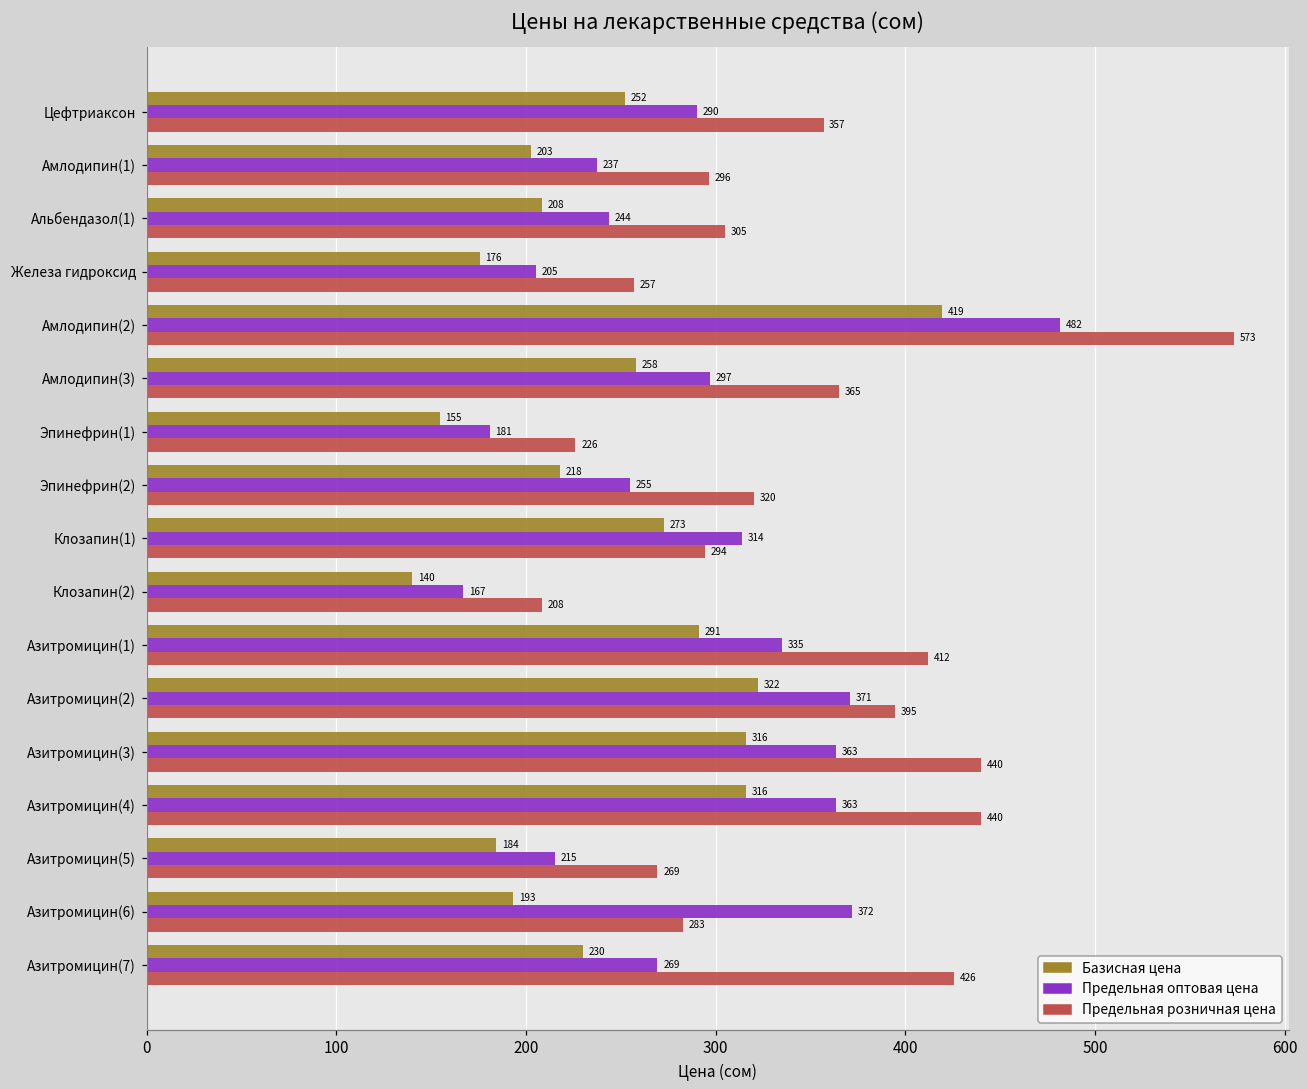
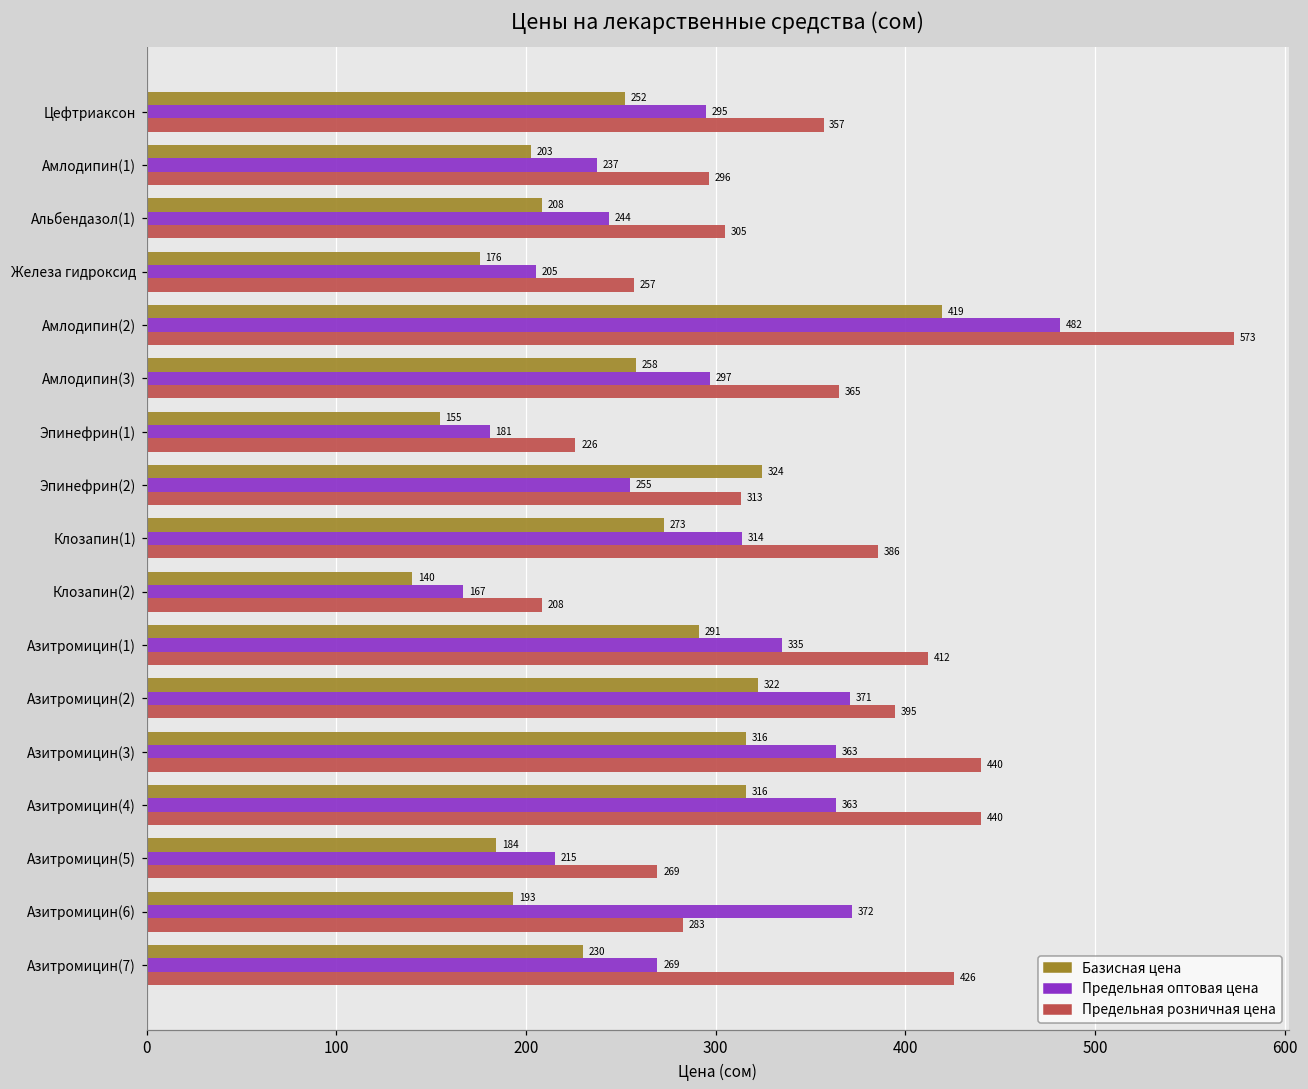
  {
    "Базисная цена": {
      "Цефтриаксон": 252,
      "Амлодипин(1)": 203,
      "Альбендазол(1)": 208,
      "Железа гидроксид": 176,
      "Амлодипин(2)": 419,
      "Амлодипин(3)": 258,
      "Эпинефрин(1)": 155,
-     "Эпинефрин(2)": 218,
+     "Эпинефрин(2)": 324,
      "Клозапин(1)": 273,
      "Клозапин(2)": 140,
      "Азитромицин(1)": 291,
      "Азитромицин(2)": 322,
      "Азитромицин(3)": 316,
      "Азитромицин(4)": 316,
      "Азитромицин(5)": 184,
      "Азитромицин(6)": 193,
      "Азитромицин(7)": 230
    },
    "Предельная оптовая цена": {
-     "Цефтриаксон": 290,
+     "Цефтриаксон": 295,
      "Амлодипин(1)": 237,
      "Альбендазол(1)": 244,
      "Железа гидроксид": 205,
      "Амлодипин(2)": 482,
      "Амлодипин(3)": 297,
      "Эпинефрин(1)": 181,
      "Эпинефрин(2)": 255,
      "Клозапин(1)": 314,
      "Клозапин(2)": 167,
      "Азитромицин(1)": 335,
      "Азитромицин(2)": 371,
      "Азитромицин(3)": 363,
      "Азитромицин(4)": 363,
      "Азитромицин(5)": 215,
      "Азитромицин(6)": 372,
      "Азитромицин(7)": 269
    },
    "Предельная розничная цена": {
      "Цефтриаксон": 357,
      "Амлодипин(1)": 296,
      "Альбендазол(1)": 305,
      "Железа гидроксид": 257,
      "Амлодипин(2)": 573,
      "Амлодипин(3)": 365,
      "Эпинефрин(1)": 226,
-     "Эпинефрин(2)": 320,
-     "Клозапин(1)": 294,
+     "Эпинефрин(2)": 313,
+     "Клозапин(1)": 386,
      "Клозапин(2)": 208,
      "Азитромицин(1)": 412,
      "Азитромицин(2)": 395,
      "Азитромицин(3)": 440,
      "Азитромицин(4)": 440,
      "Азитромицин(5)": 269,
      "Азитромицин(6)": 283,
      "Азитромицин(7)": 426
    }
  }
